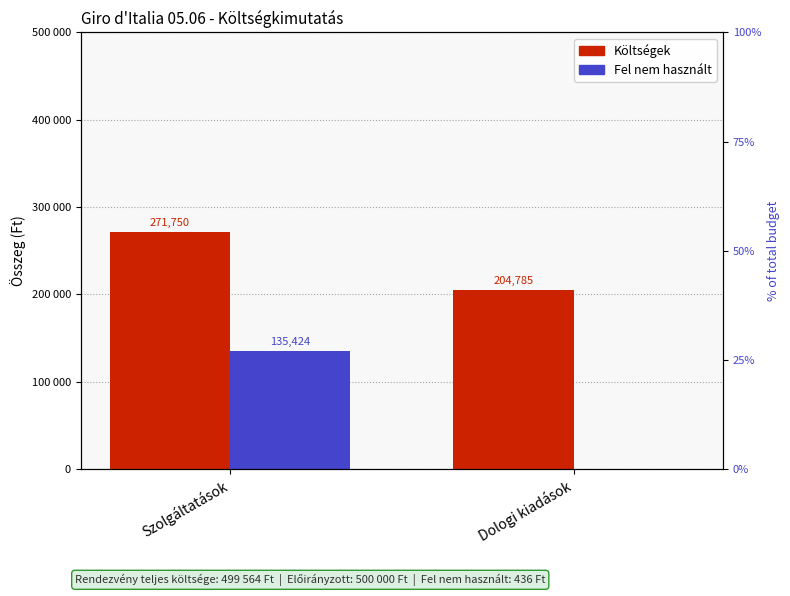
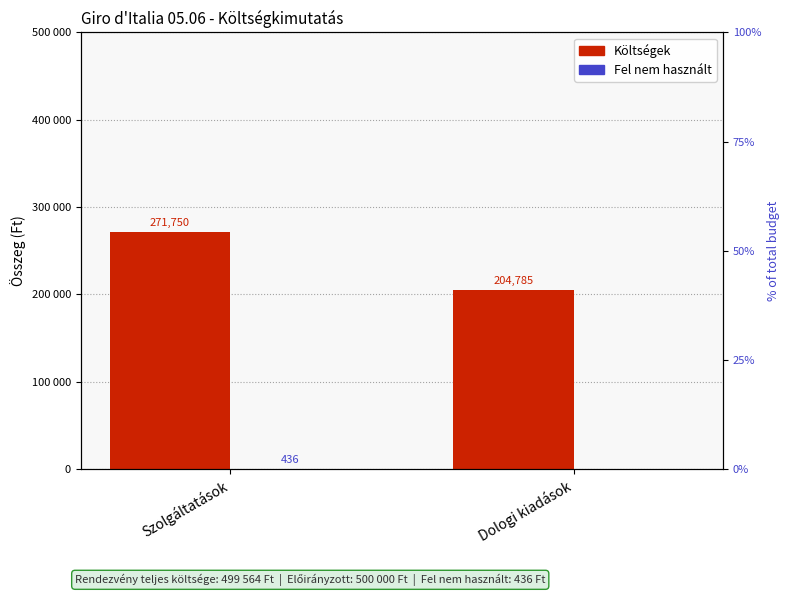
  {
    "Költségek": {
      "Szolgáltatások": "271,750",
      "Dologi kiadások": "204,785"
    },
    "Fel nem használt": {
-     "Szolgáltatások": "135,424"
+     "Szolgáltatások": "436"
    }
  }
